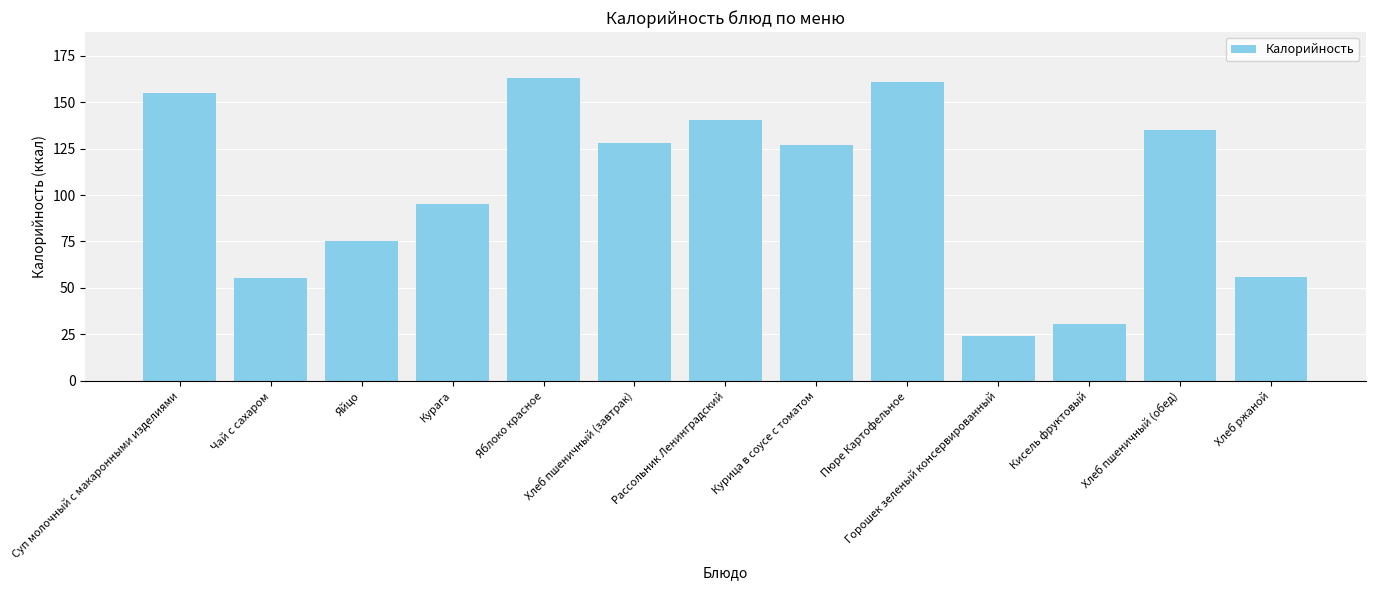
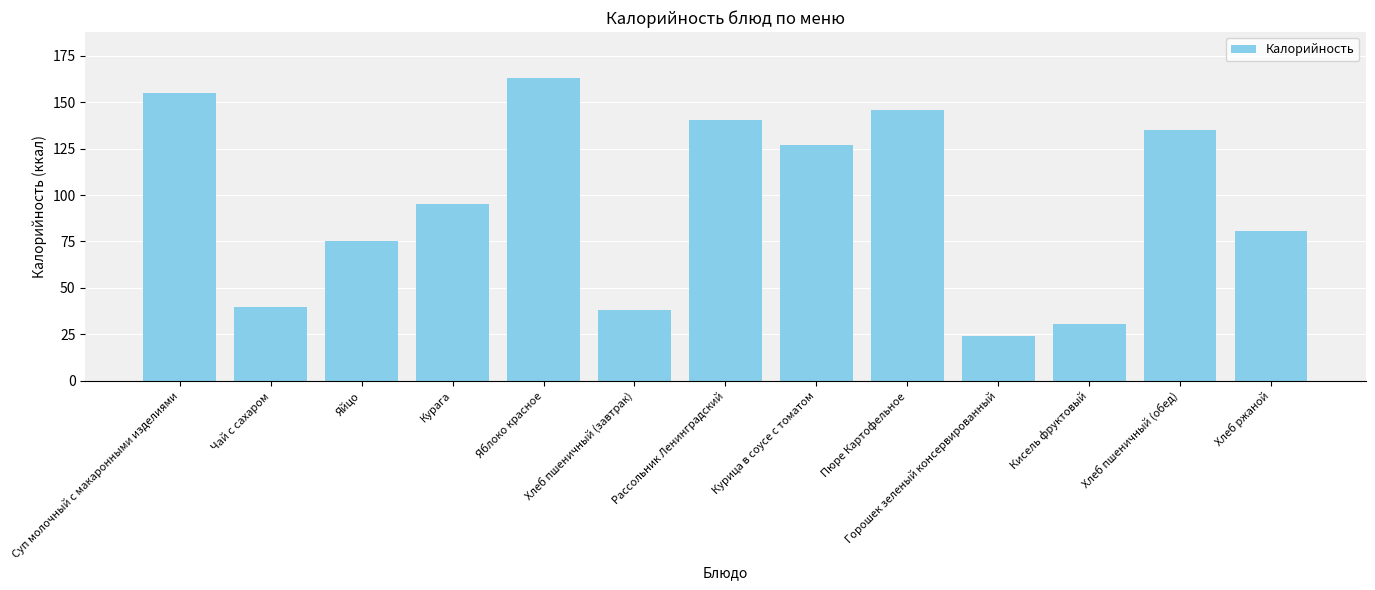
  {
    "Суп молочный с макаронными изделиями": 155,
-   "Чай с сахаром": 55,
+   "Чай с сахаром": 40,
    "Яйцо": 75,
    "Курага": 95,
    "Яблоко красное": 163,
-   "Хлеб пшеничный (завтрак)": 128,
+   "Хлеб пшеничный (завтрак)": 38,
    "Рассольник Ленинградский": 140,
    "Курица в соусе с томатом": 127,
-   "Пюре Картофельное": 161,
+   "Пюре Картофельное": 146,
    "Горошек зеленый консервированный": 24,
    "Кисель фруктовый": 30,
    "Хлеб пшеничный (обед)": 135,
-   "Хлеб ржаной": 56
+   "Хлеб ржаной": 80
  }
